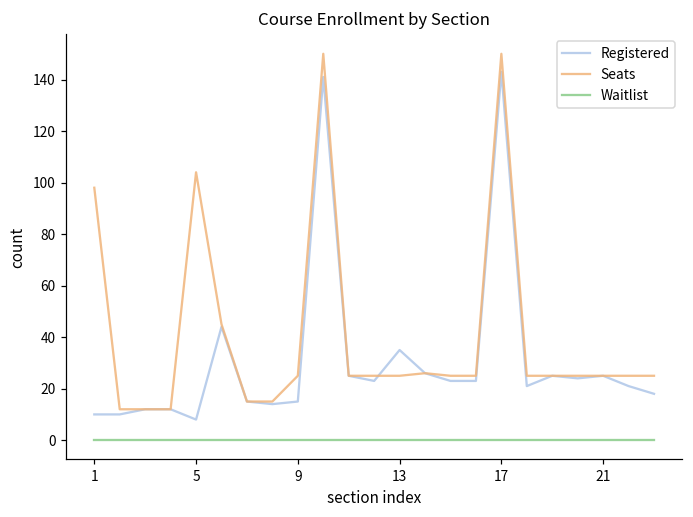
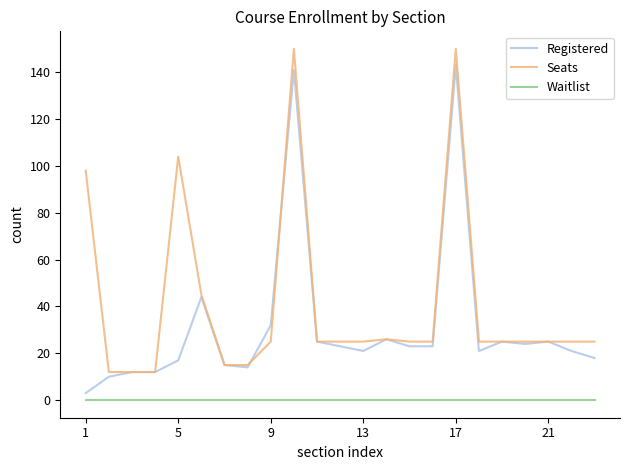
  {
    "Registered": {
-     "1": 10,
-     "5": 8,
-     "9": 15,
-     "13": 35,
+     "1": 3,
+     "5": 17,
+     "9": 32,
+     "13": 21,
      "17": 143
    },
    "Seats": {
      "1": 98,
      "5": 104,
      "9": 25,
      "13": 25,
      "17": 150
    },
    "Waitlist": {
      "1": 0,
      "5": 0,
      "9": 0,
      "13": 0,
      "17": 0,
      "21": 0
    }
  }
